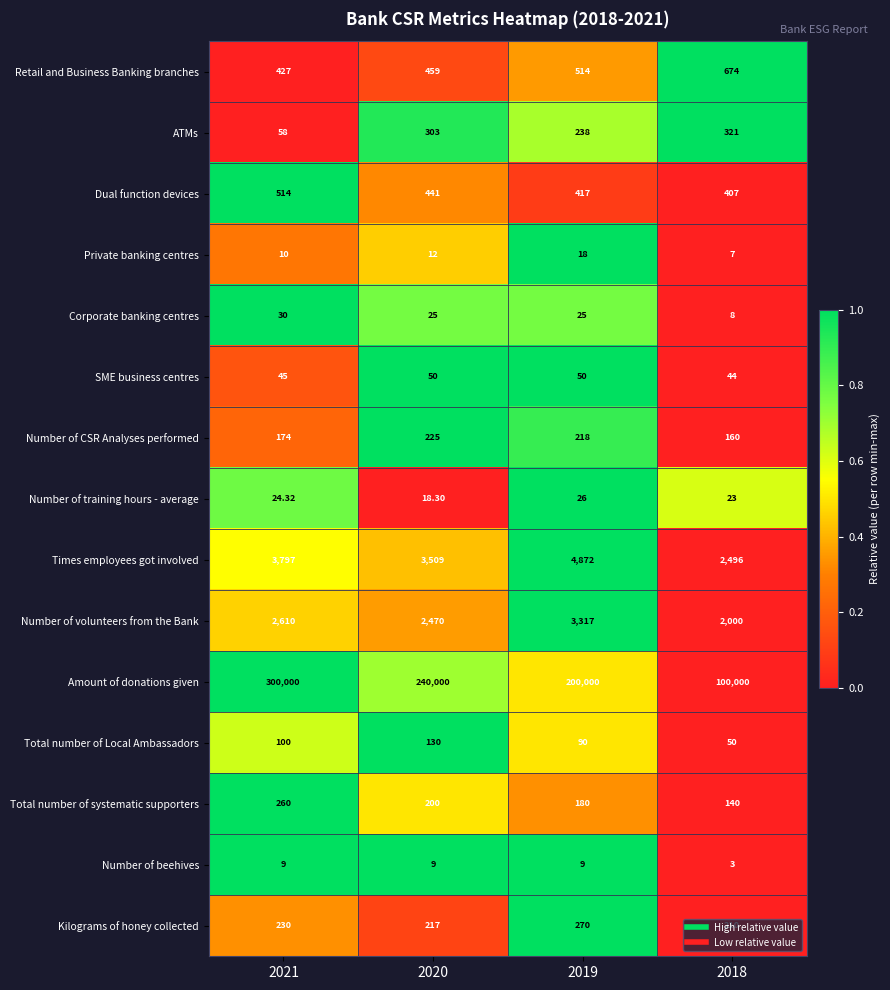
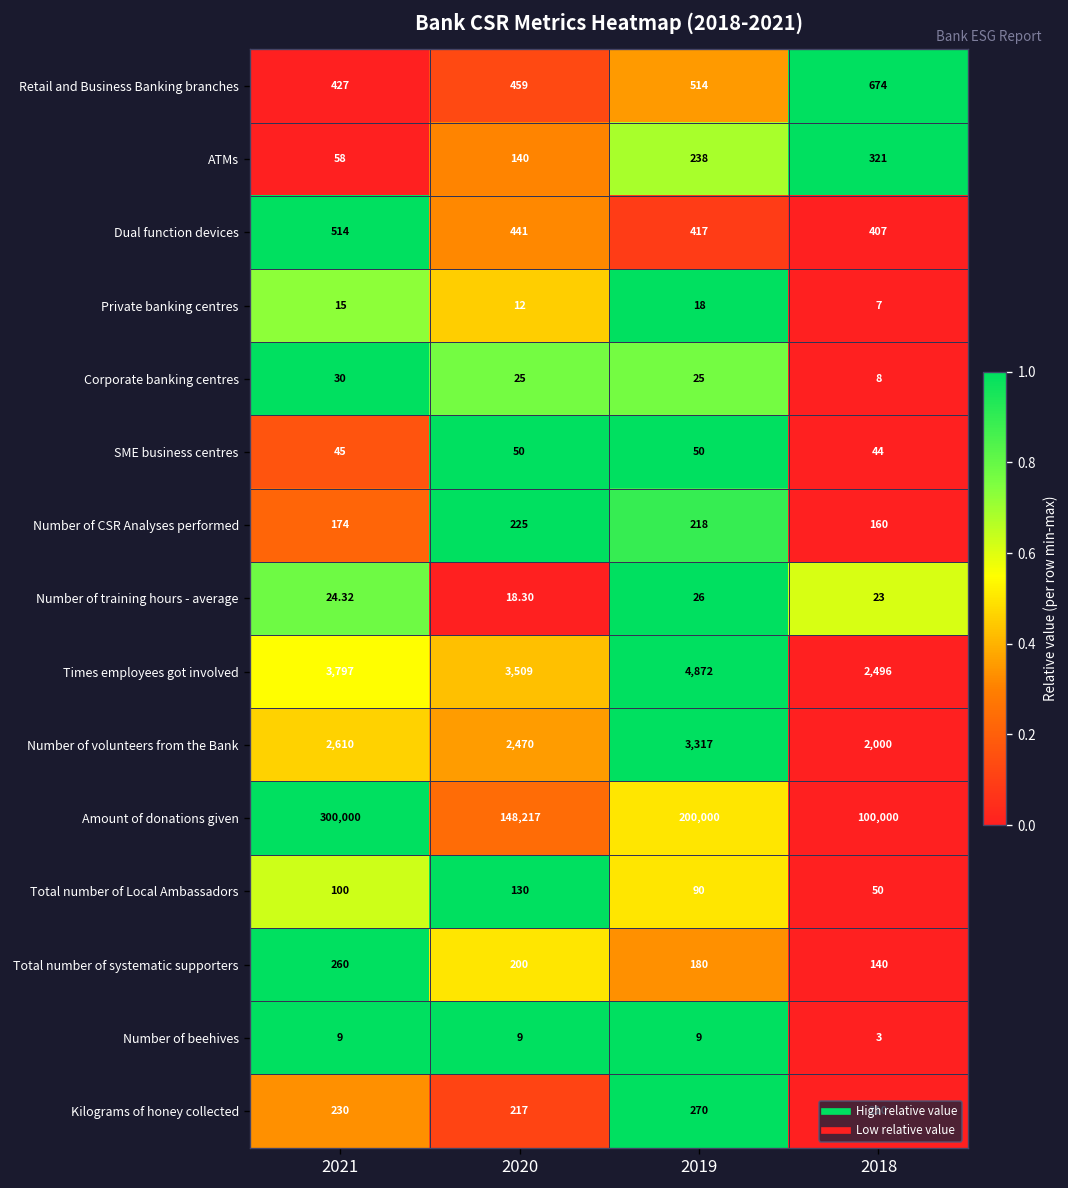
  {
    "Retail and Business Banking branches": {
      "2021": "427",
      "2020": "459",
      "2019": "514",
      "2018": "674"
    },
    "ATMs": {
      "2021": "58",
-     "2020": "303",
+     "2020": "140",
      "2019": "238",
      "2018": "321"
    },
    "Dual function devices": {
      "2021": "514",
      "2020": "441",
      "2019": "417",
      "2018": "407"
    },
    "Private banking centres": {
-     "2021": "10",
+     "2021": "15",
      "2020": "12",
      "2019": "18",
      "2018": "7"
    },
    "Corporate banking centres": {
      "2021": "30",
      "2020": "25",
      "2019": "25",
      "2018": "8"
    },
    "SME business centres": {
      "2021": "45",
      "2020": "50",
      "2019": "50",
      "2018": "44"
    },
    "Number of CSR Analyses performed": {
      "2021": "174",
      "2020": "225",
      "2019": "218",
      "2018": "160"
    },
    "Number of training hours - average": {
      "2021": "24.32",
      "2020": "18.30",
      "2019": "26",
      "2018": "23"
    },
    "Times employees got involved": {
      "2021": "3,797",
      "2020": "3,509",
      "2019": "4,872",
      "2018": "2,496"
    },
    "Number of volunteers from the Bank": {
      "2021": "2,610",
      "2020": "2,470",
      "2019": "3,317",
      "2018": "2,000"
    },
    "Amount of donations given": {
      "2021": "300,000",
-     "2020": "240,000",
+     "2020": "148,217",
      "2019": "200,000",
      "2018": "100,000"
    },
    "Total number of Local Ambassadors": {
      "2021": "100",
      "2020": "130",
      "2019": "90",
      "2018": "50"
    },
    "Total number of systematic supporters": {
      "2021": "260",
      "2020": "200",
      "2019": "180",
      "2018": "140"
    },
    "Number of beehives": {
      "2021": "9",
      "2020": "9",
      "2019": "9",
      "2018": "3"
    },
    "Kilograms of honey collected": {
      "2021": "230",
      "2020": "217",
      "2019": "270"
    }
  }
